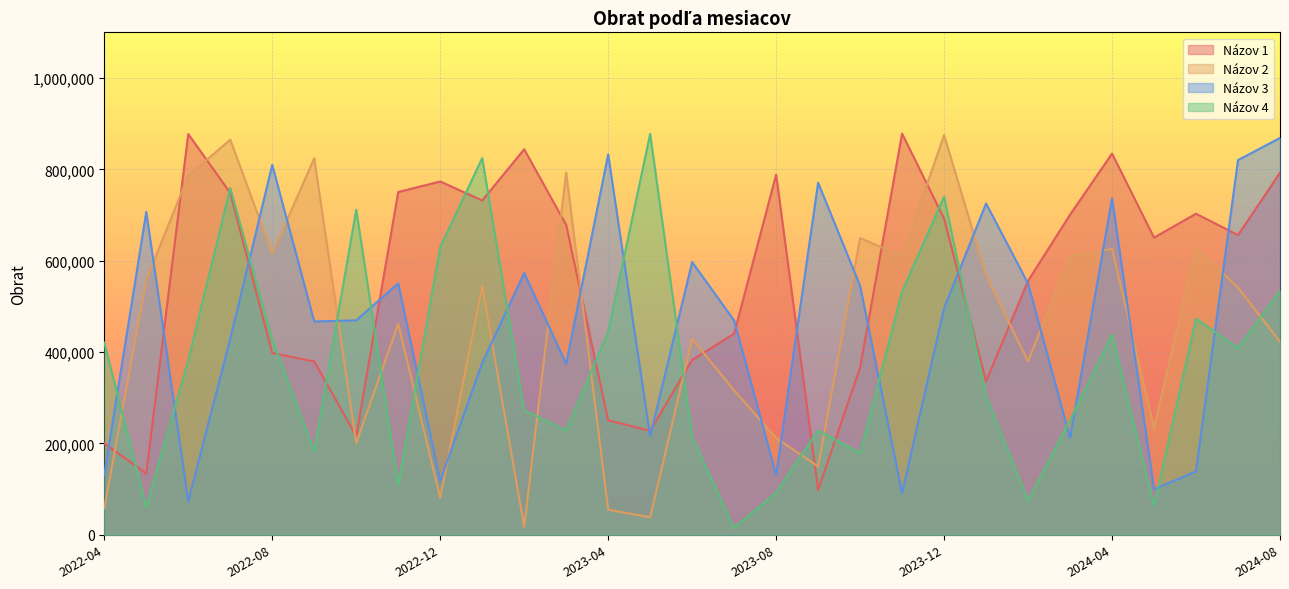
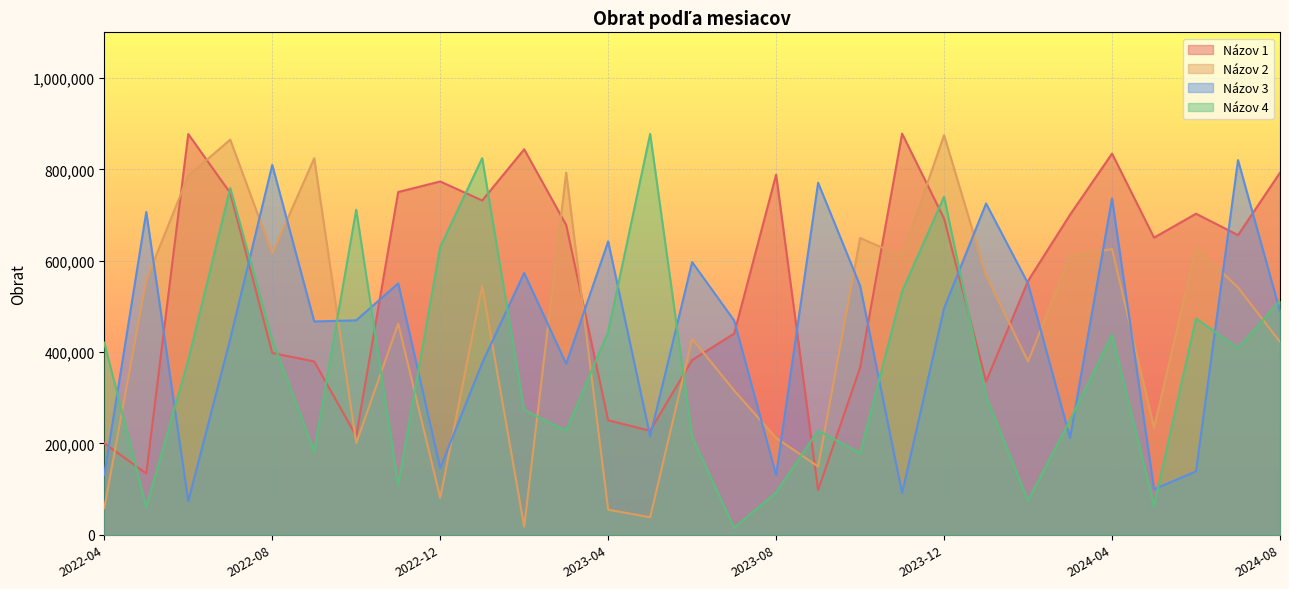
  {
    "Názov 3": {
      "2022-04": "130,000",
      "2022-08": "810,000",
-     "2022-12": "120,000",
-     "2023-04": "830,000",
+     "2022-12": "150,000",
+     "2023-04": "640,000",
      "2023-08": "130,000",
      "2023-12": "500,000",
      "2024-04": "740,000",
-     "2024-08": "870,000"
+     "2024-08": "490,000"
    },
    "Názov 4": {
      "2022-04": "420,000",
      "2022-08": "430,000",
      "2022-12": "630,000",
      "2023-04": "440,000",
      "2023-08": "90,000",
      "2023-12": "740,000",
      "2024-04": "440,000",
-     "2024-08": "530,000"
+     "2024-08": "510,000"
    }
  }
